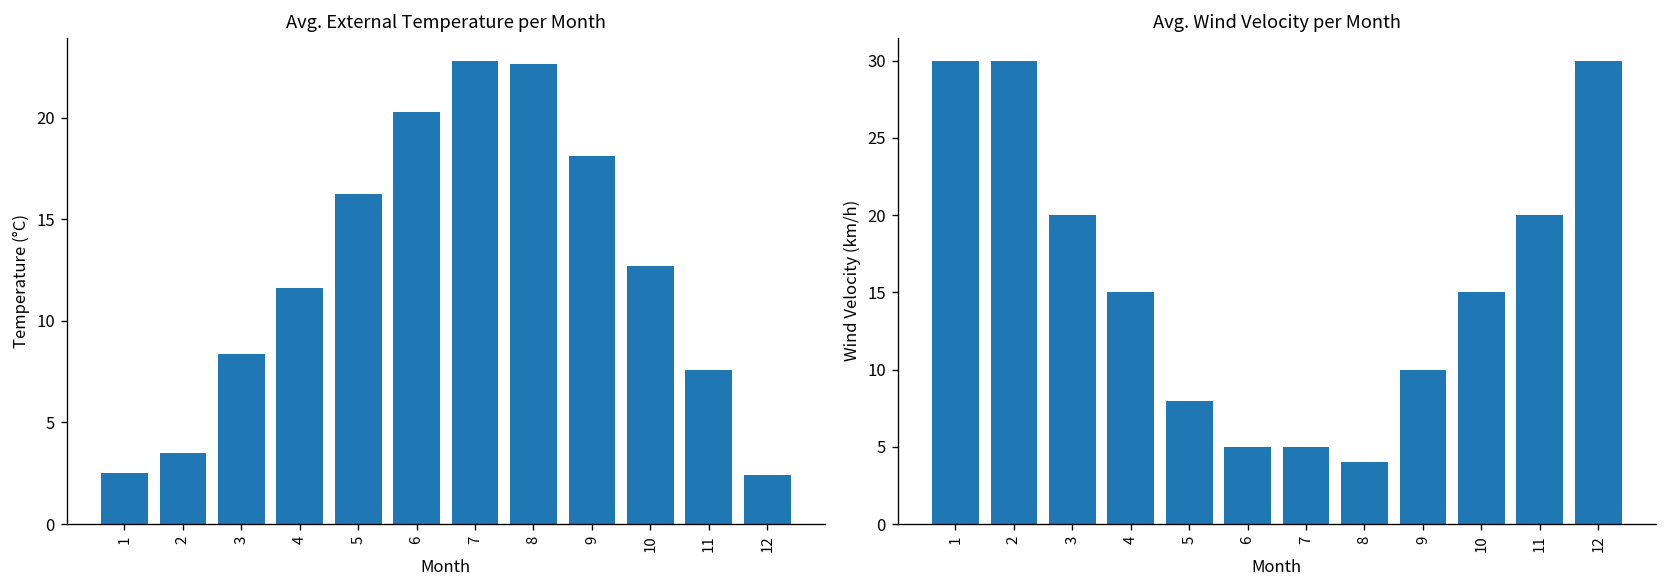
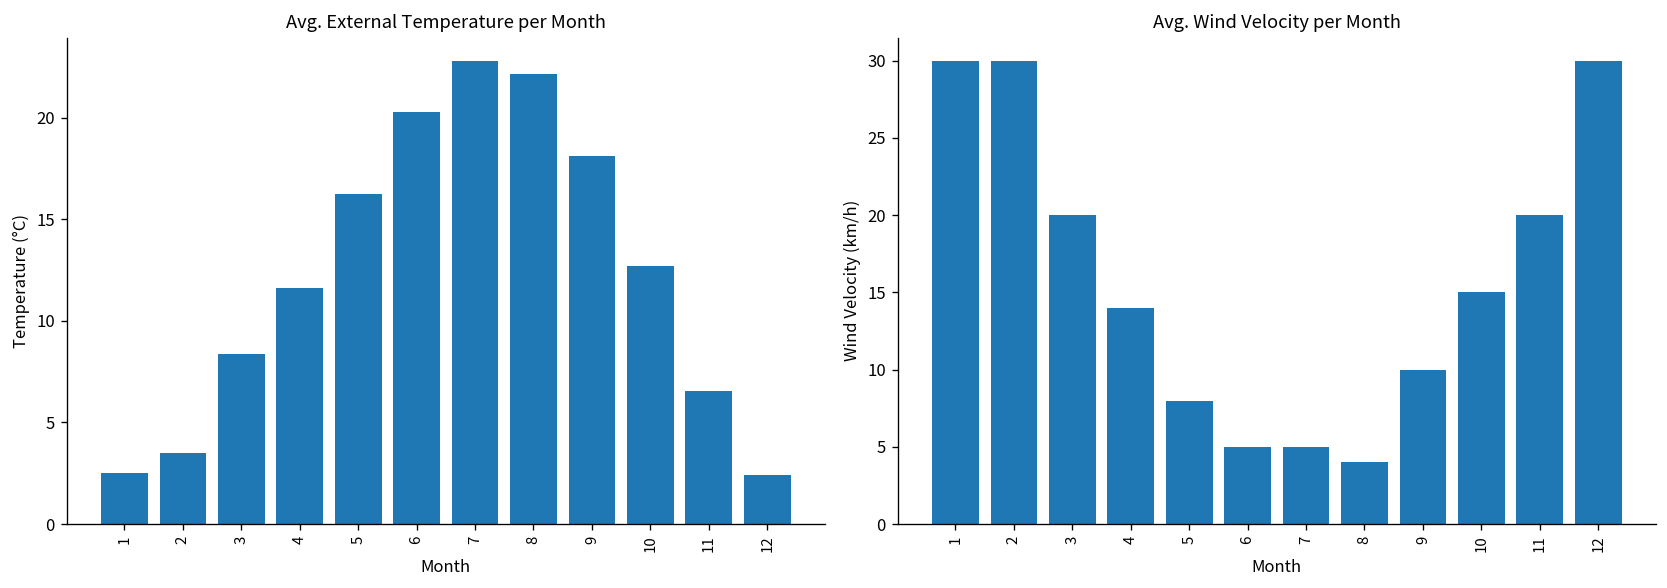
  {
    "Avg. External Temperature per Month": {
      "1": 2.5,
      "2": 3.5,
      "3": 8.4,
      "4": 11.6,
      "5": 16.3,
      "6": 20.3,
      "7": 22.8,
-     "8": 22.7,
+     "8": 22.2,
      "9": 18.1,
      "10": 12.7,
-     "11": 7.6,
+     "11": 6.6,
      "12": 2.4
    },
    "Avg. Wind Velocity per Month": {
      "1": 30,
      "2": 30,
      "3": 20,
-     "4": 15,
+     "4": 14,
      "5": 8,
      "6": 5,
      "7": 5,
      "8": 4,
      "9": 10,
      "10": 15,
      "11": 20,
      "12": 30
    }
  }
